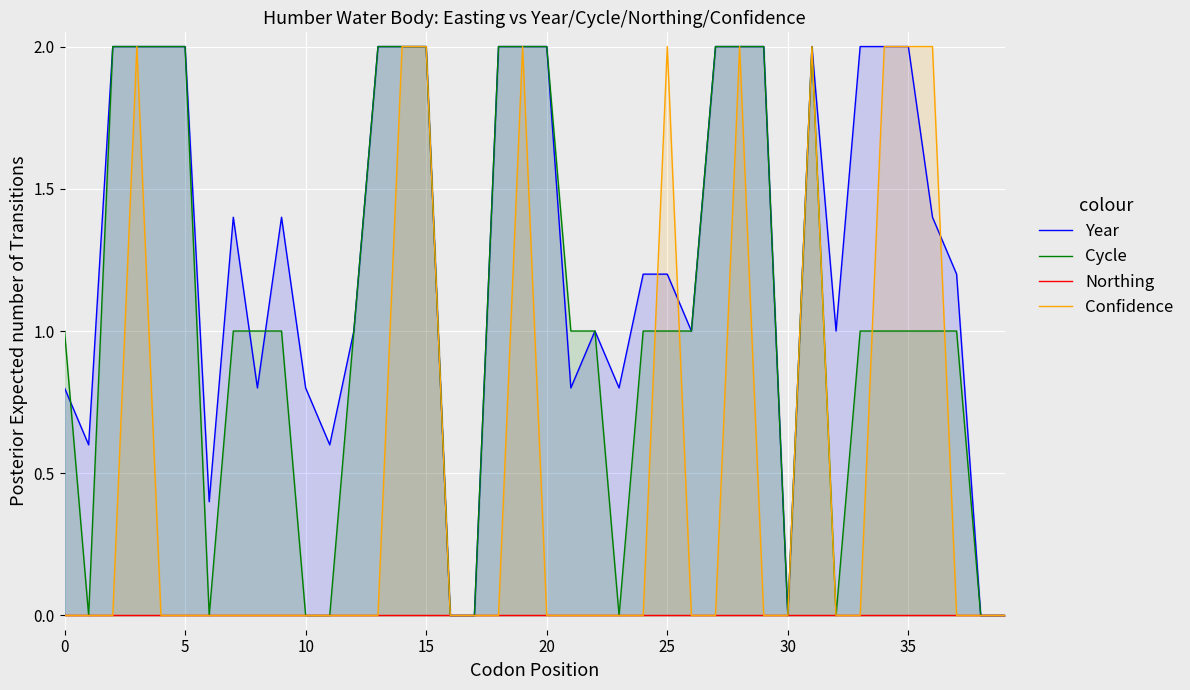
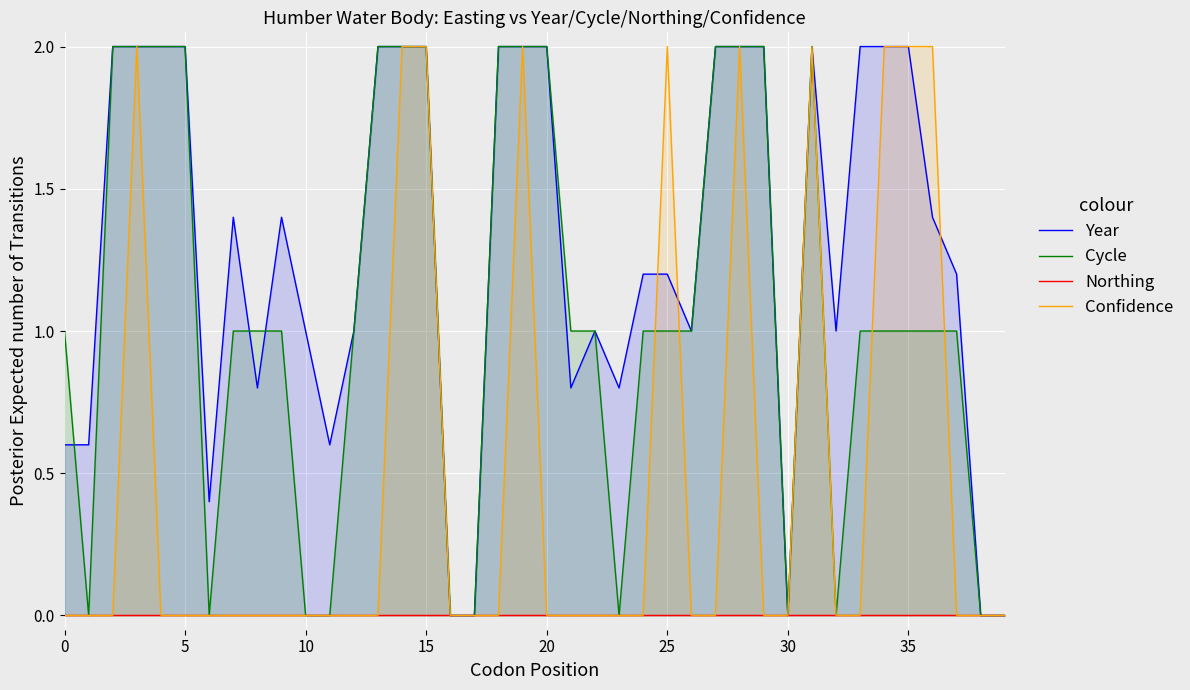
  {
    "Year": {
-     "0": 0.80,
-     "10": 0.80,
+     "0": 0.60,
+     "10": 1.00,
      "25": 1.20
    },
    "Cycle": {
      "0": 1.00,
      "25": 1.00,
      "35": 1.00
    },
    "Northing": {
      "15": 0.00,
      "25": 0.00,
      "35": 0.00
    },
    "Confidence": {
      "25": 2.00
    }
  }
